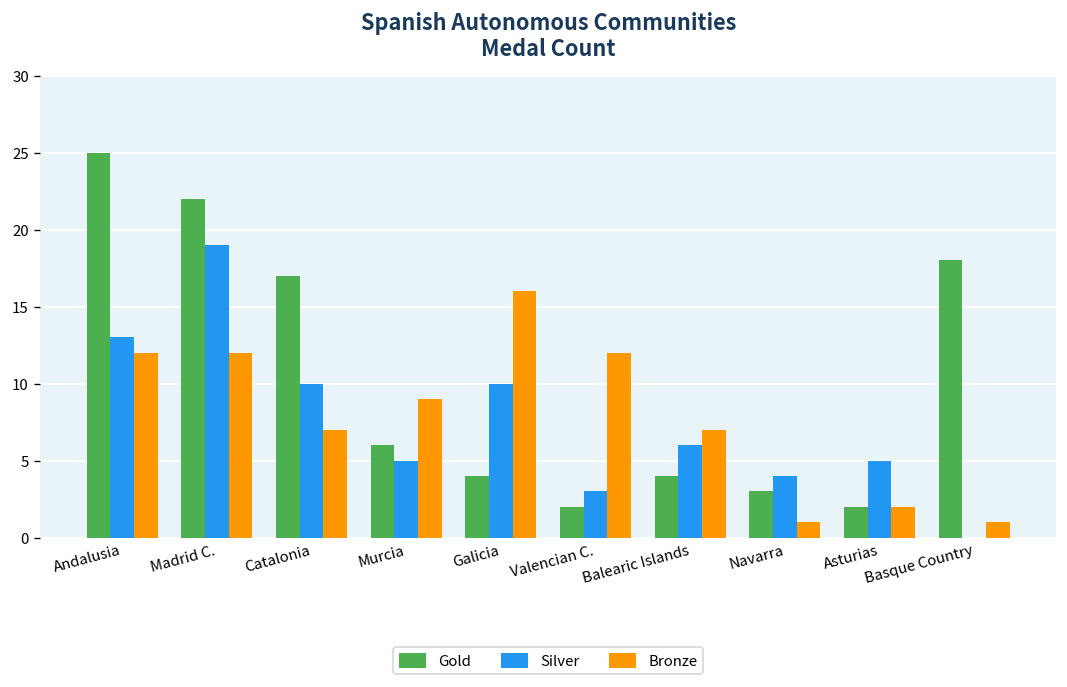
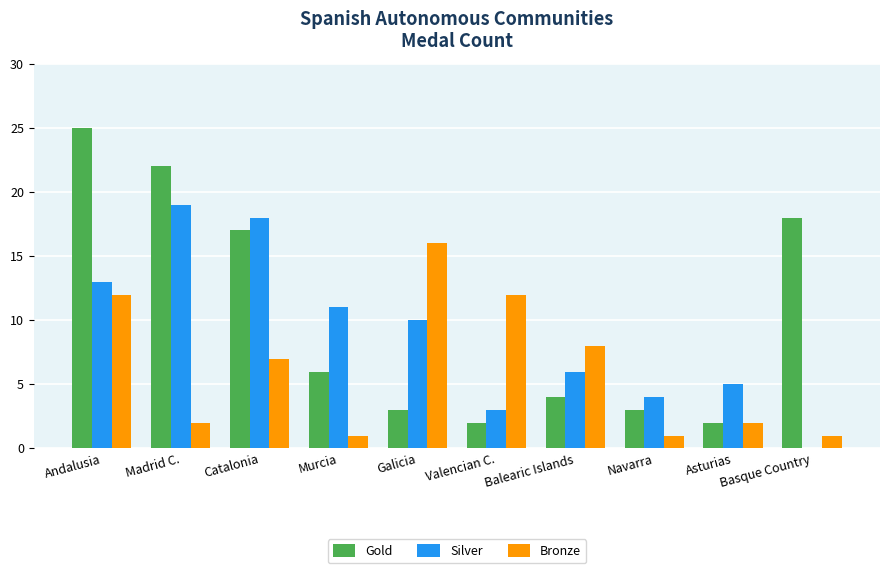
  {
    "Gold": {
      "Andalusia": 25,
      "Madrid C.": 22,
      "Catalonia": 17,
      "Murcia": 6,
-     "Galicia": 4,
+     "Galicia": 3,
      "Valencian C.": 2,
      "Balearic Islands": 4,
      "Navarra": 3,
      "Asturias": 2,
      "Basque Country": 18
    },
    "Silver": {
      "Andalusia": 13,
      "Madrid C.": 19,
-     "Catalonia": 10,
-     "Murcia": 5,
+     "Catalonia": 18,
+     "Murcia": 11,
      "Galicia": 10,
      "Valencian C.": 3,
      "Balearic Islands": 6,
      "Navarra": 4,
      "Asturias": 5,
      "Basque Country": 0
    },
    "Bronze": {
      "Andalusia": 12,
-     "Madrid C.": 12,
+     "Madrid C.": 2,
      "Catalonia": 7,
-     "Murcia": 9,
+     "Murcia": 1,
      "Galicia": 16,
      "Valencian C.": 12,
-     "Balearic Islands": 7,
+     "Balearic Islands": 8,
      "Navarra": 1,
      "Asturias": 2,
      "Basque Country": 1
    }
  }
